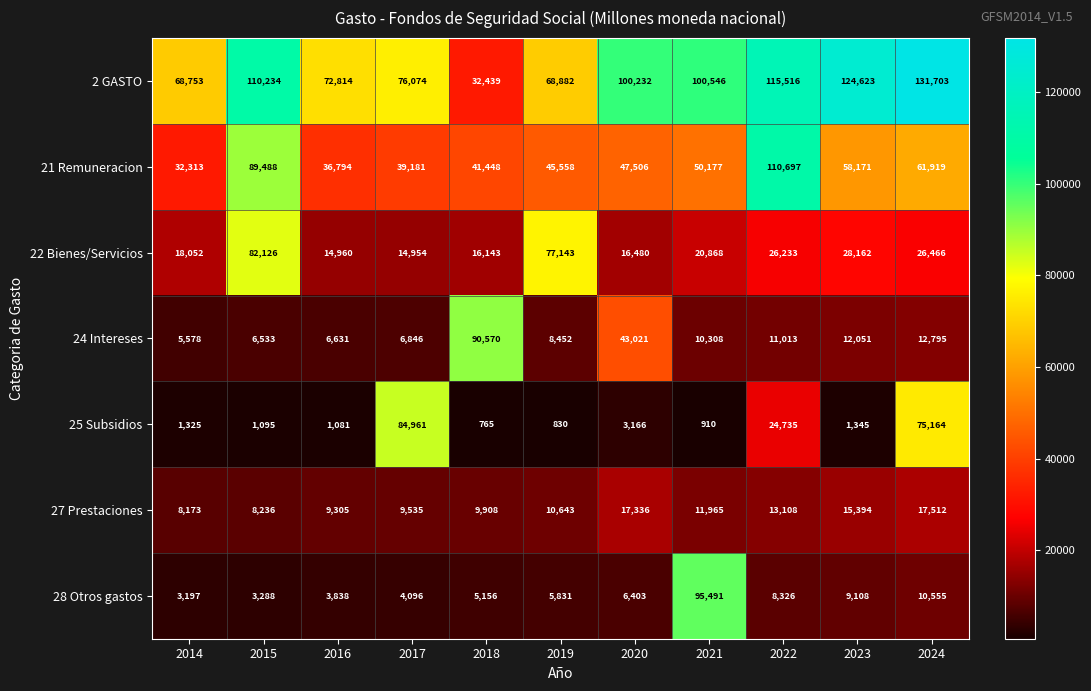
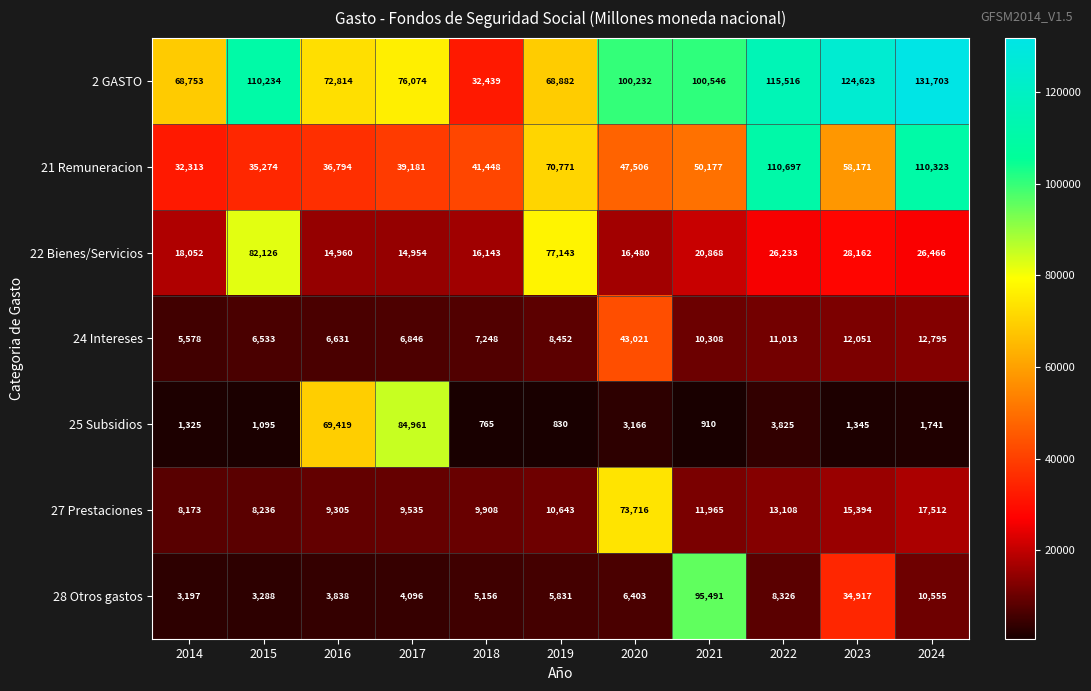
  {
    "2 GASTO": {
      "2014": "68,753",
      "2015": "110,234",
      "2016": "72,814",
      "2017": "76,074",
      "2018": "32,439",
      "2019": "68,882",
      "2020": "100,232",
      "2021": "100,546",
      "2022": "115,516",
      "2023": "124,623",
      "2024": "131,703"
    },
    "21 Remuneracion": {
      "2014": "32,313",
-     "2015": "89,488",
+     "2015": "35,274",
      "2016": "36,794",
      "2017": "39,181",
      "2018": "41,448",
-     "2019": "45,558",
+     "2019": "70,771",
      "2020": "47,506",
      "2021": "50,177",
      "2022": "110,697",
      "2023": "58,171",
-     "2024": "61,919"
+     "2024": "110,323"
    },
    "22 Bienes/Servicios": {
      "2014": "18,052",
      "2015": "82,126",
      "2016": "14,960",
      "2017": "14,954",
      "2018": "16,143",
      "2019": "77,143",
      "2020": "16,480",
      "2021": "20,868",
      "2022": "26,233",
      "2023": "28,162",
      "2024": "26,466"
    },
    "24 Intereses": {
      "2014": "5,578",
      "2015": "6,533",
      "2016": "6,631",
      "2017": "6,846",
-     "2018": "90,570",
+     "2018": "7,248",
      "2019": "8,452",
      "2020": "43,021",
      "2021": "10,308",
      "2022": "11,013",
      "2023": "12,051",
      "2024": "12,795"
    },
    "25 Subsidios": {
      "2014": "1,325",
      "2015": "1,095",
-     "2016": "1,081",
+     "2016": "69,419",
      "2017": "84,961",
      "2018": "765",
      "2019": "830",
      "2020": "3,166",
      "2021": "910",
-     "2022": "24,735",
+     "2022": "3,825",
      "2023": "1,345",
-     "2024": "75,164"
+     "2024": "1,741"
    },
    "27 Prestaciones": {
      "2014": "8,173",
      "2015": "8,236",
      "2016": "9,305",
      "2017": "9,535",
      "2018": "9,908",
      "2019": "10,643",
-     "2020": "17,336",
+     "2020": "73,716",
      "2021": "11,965",
      "2022": "13,108",
      "2023": "15,394",
      "2024": "17,512"
    },
    "28 Otros gastos": {
      "2014": "3,197",
      "2015": "3,288",
      "2016": "3,838",
      "2017": "4,096",
      "2018": "5,156",
      "2019": "5,831",
      "2020": "6,403",
      "2021": "95,491",
      "2022": "8,326",
-     "2023": "9,108",
+     "2023": "34,917",
      "2024": "10,555"
    }
  }
